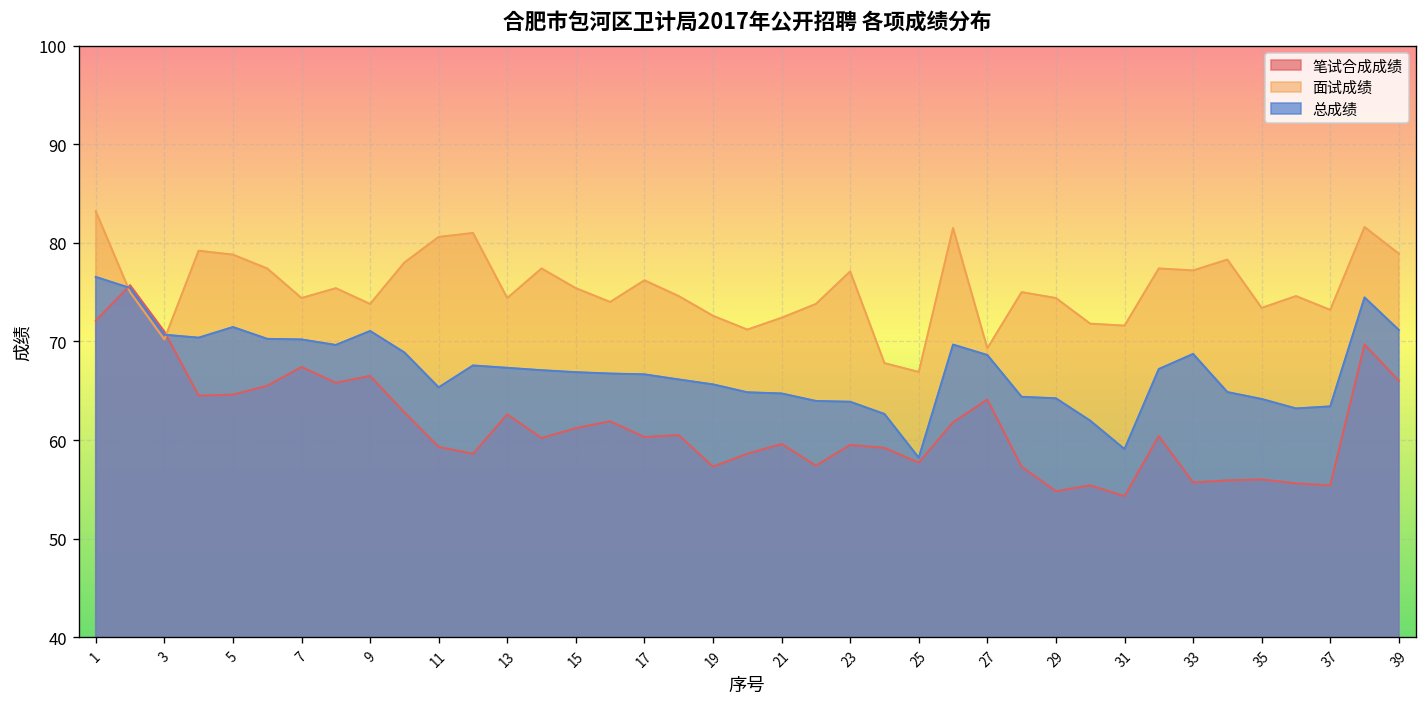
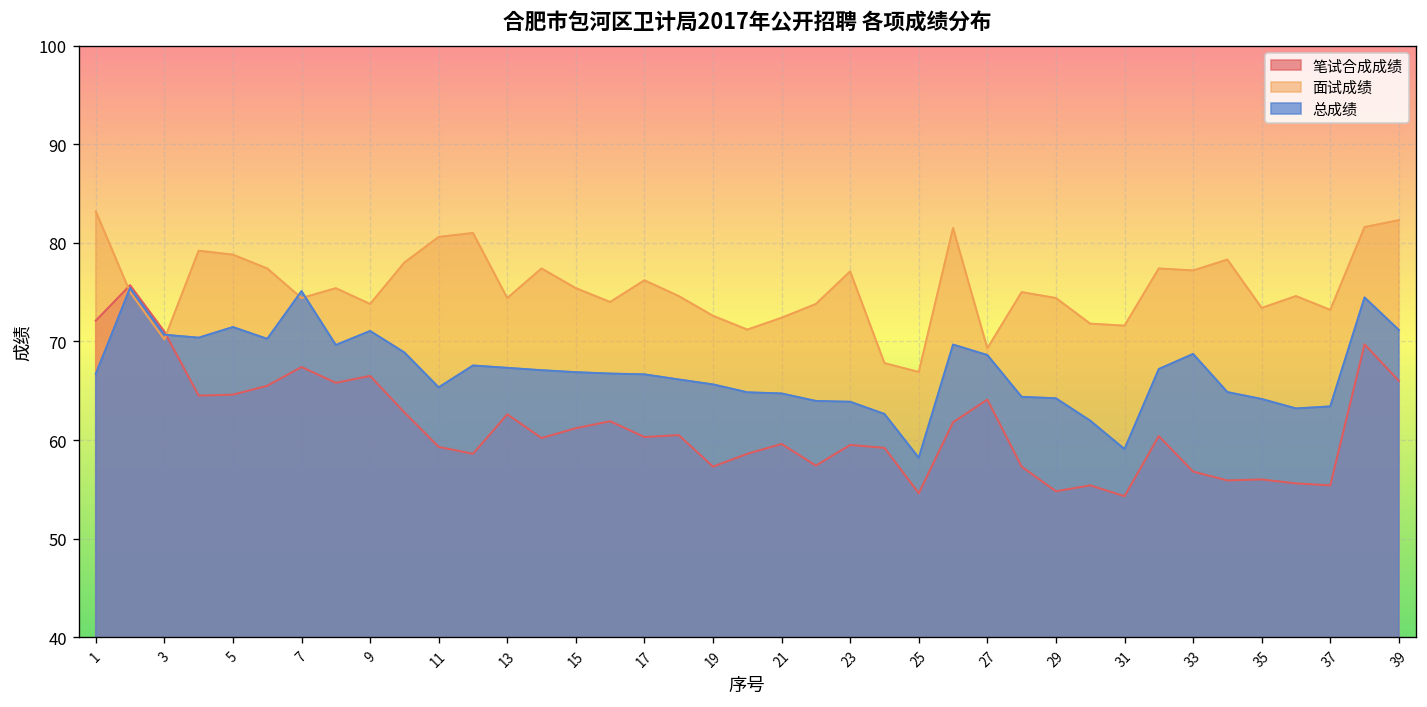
  {
    "笔试合成成绩": {
      "1": 72,
      "3": 71,
      "5": 65,
      "7": 67,
      "9": 67,
      "11": 59,
      "13": 63,
      "15": 61,
      "17": 60,
      "19": 57,
      "21": 60,
      "23": 60,
-     "25": 58,
+     "25": 55,
      "27": 64,
      "29": 55,
      "31": 54,
-     "33": 56,
+     "33": 57,
      "35": 56,
      "37": 55,
      "39": 66
    },
    "面试成绩": {
      "1": 83,
      "3": 70,
      "5": 79,
      "7": 74,
      "9": 74,
      "11": 81,
      "13": 74,
      "15": 75,
      "17": 76,
      "19": 73,
      "21": 72,
      "23": 77,
      "25": 67,
      "27": 69,
      "29": 74,
      "31": 72,
      "33": 77,
      "35": 73,
      "37": 73,
-     "39": 79
+     "39": 82
    },
    "总成绩": {
-     "1": 77,
+     "1": 67,
      "3": 71,
      "5": 71,
-     "7": 70,
+     "7": 75,
      "9": 71,
      "11": 65,
      "13": 67,
      "15": 67,
      "17": 67,
      "19": 66,
      "21": 65,
      "23": 64,
      "25": 58,
      "27": 69,
      "29": 64,
      "31": 59,
      "33": 69,
      "35": 64,
      "37": 63,
      "39": 71
    }
  }
